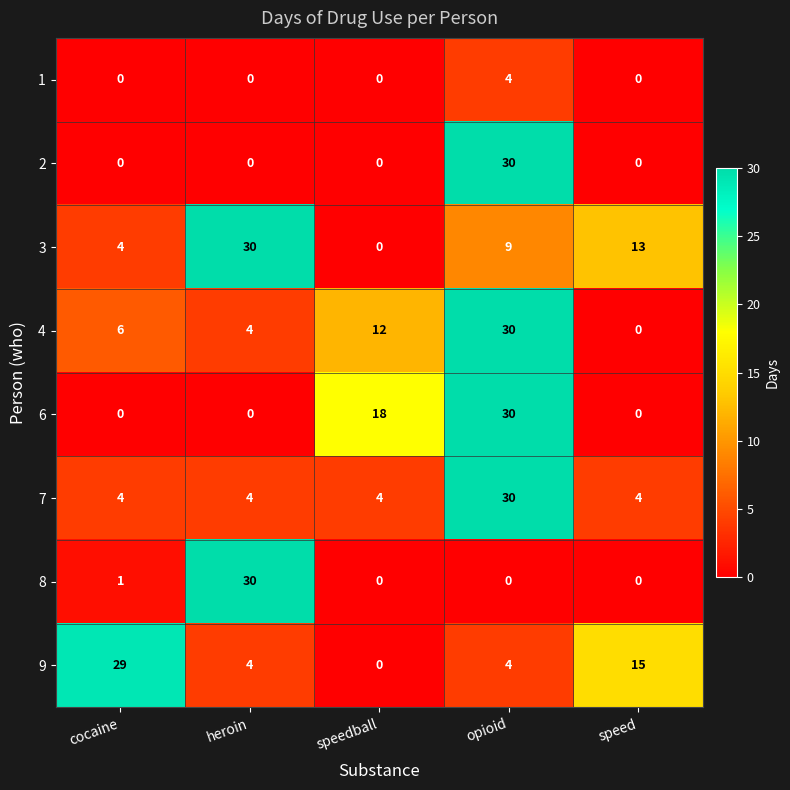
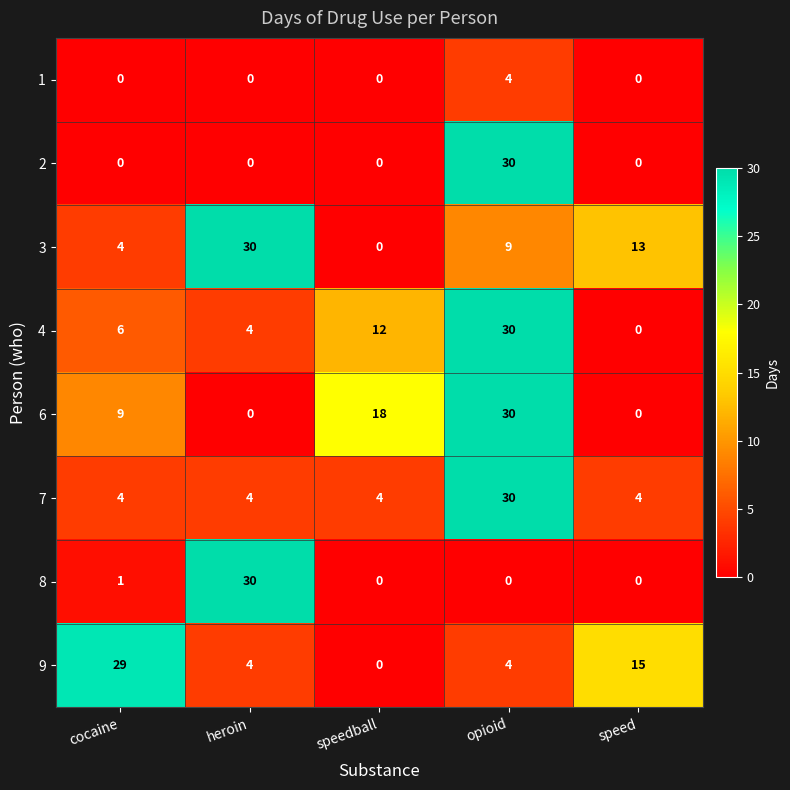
  {
    "1": {
      "cocaine": 0,
      "heroin": 0,
      "speedball": 0,
      "opioid": 4,
      "speed": 0
    },
    "2": {
      "cocaine": 0,
      "heroin": 0,
      "speedball": 0,
      "opioid": 30,
      "speed": 0
    },
    "3": {
      "cocaine": 4,
      "heroin": 30,
      "speedball": 0,
      "opioid": 9,
      "speed": 13
    },
    "4": {
      "cocaine": 6,
      "heroin": 4,
      "speedball": 12,
      "opioid": 30,
      "speed": 0
    },
    "6": {
-     "cocaine": 0,
+     "cocaine": 9,
      "heroin": 0,
      "speedball": 18,
      "opioid": 30,
      "speed": 0
    },
    "7": {
      "cocaine": 4,
      "heroin": 4,
      "speedball": 4,
      "opioid": 30,
      "speed": 4
    },
    "8": {
      "cocaine": 1,
      "heroin": 30,
      "speedball": 0,
      "opioid": 0,
      "speed": 0
    },
    "9": {
      "cocaine": 29,
      "heroin": 4,
      "speedball": 0,
      "opioid": 4,
      "speed": 15
    }
  }
